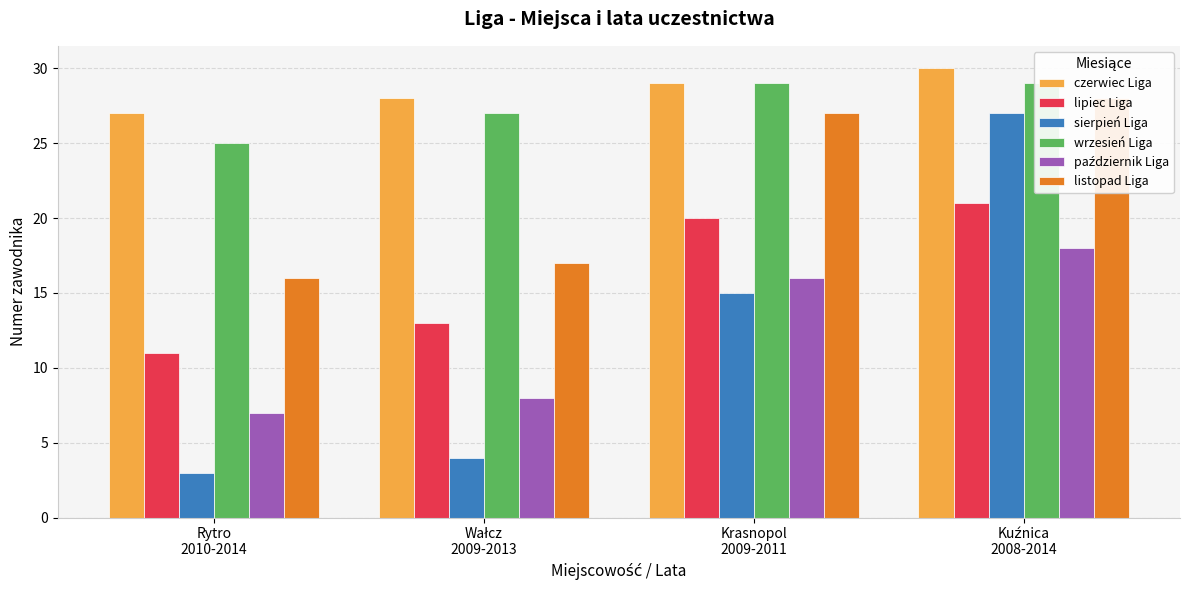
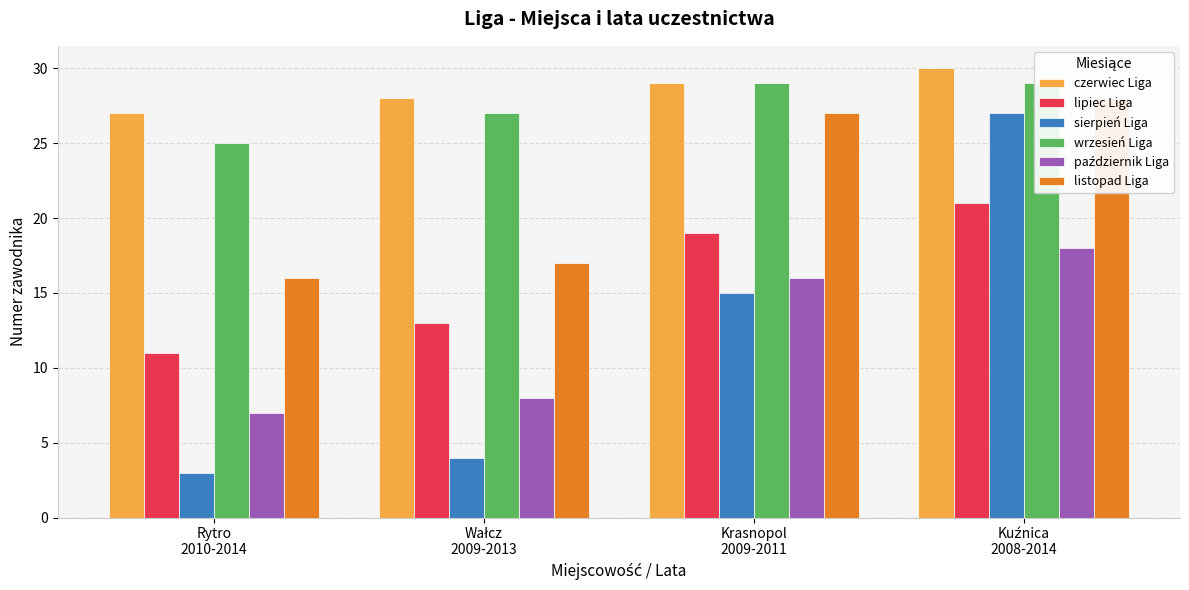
  {
    "lipiec Liga": {
      "Rytro 2010-2014": 11,
      "Wałcz 2009-2013": 13,
-     "Krasnopol 2009-2011": 20,
+     "Krasnopol 2009-2011": 19,
      "Kuźnica 2008-2014": 21
    },
    "sierpień Liga": {
      "Rytro 2010-2014": 3,
      "Wałcz 2009-2013": 4,
      "Krasnopol 2009-2011": 15,
      "Kuźnica 2008-2014": 27
    },
    "wrzesień Liga": {
      "Rytro 2010-2014": 25,
      "Wałcz 2009-2013": 27,
      "Krasnopol 2009-2011": 29
    },
    "październik Liga": {
      "Rytro 2010-2014": 7,
      "Wałcz 2009-2013": 8,
      "Krasnopol 2009-2011": 16,
      "Kuźnica 2008-2014": 18
    }
  }
